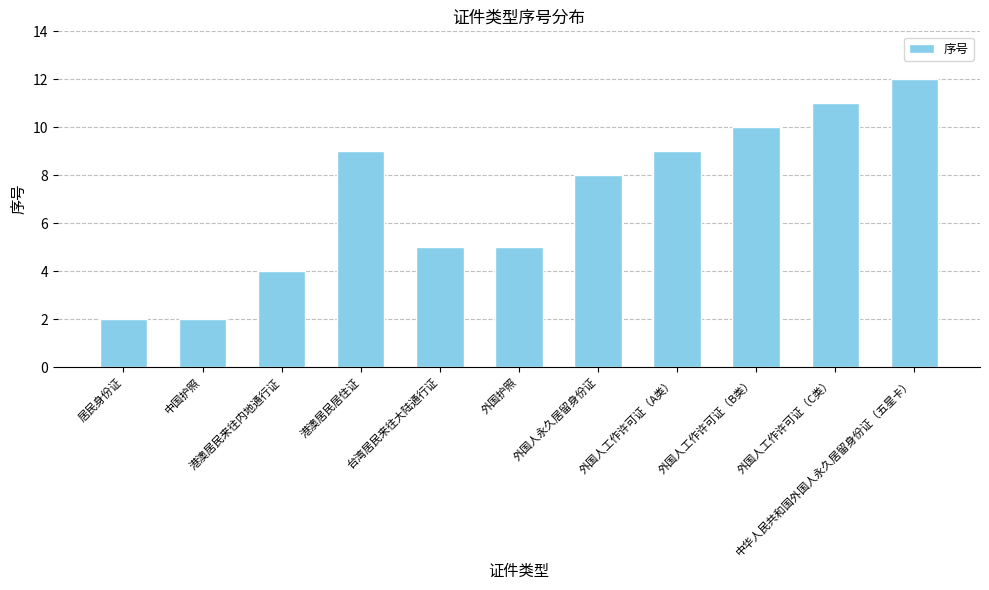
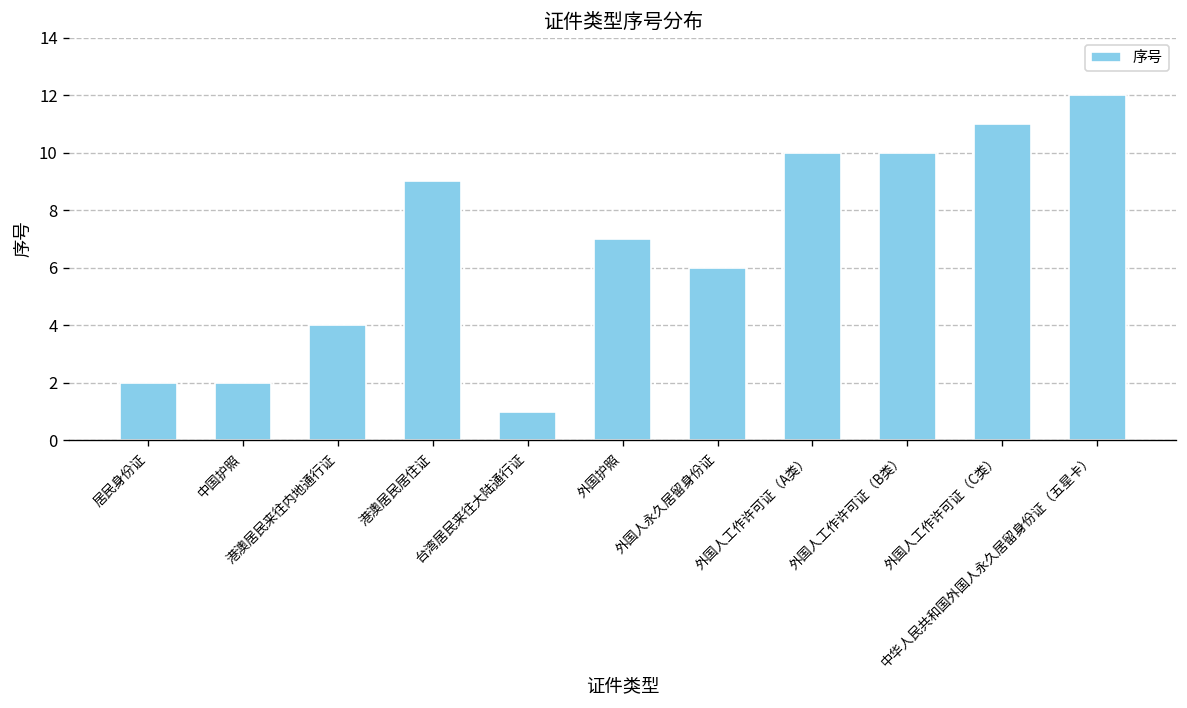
  {
    "居民身份证": 2,
    "中国护照": 2,
    "港澳居民来往内地通行证": 4,
    "港澳居民居住证": 9,
-   "台湾居民来往大陆通行证": 5,
-   "外国护照": 5,
-   "外国人永久居留身份证": 8,
-   "外国人工作许可证（A类）": 9,
+   "台湾居民来往大陆通行证": 1,
+   "外国护照": 7,
+   "外国人永久居留身份证": 6,
+   "外国人工作许可证（A类）": 10,
    "外国人工作许可证（B类）": 10,
    "外国人工作许可证（C类）": 11,
    "中华人民共和国外国人永久居留身份证（五星卡）": 12
  }
